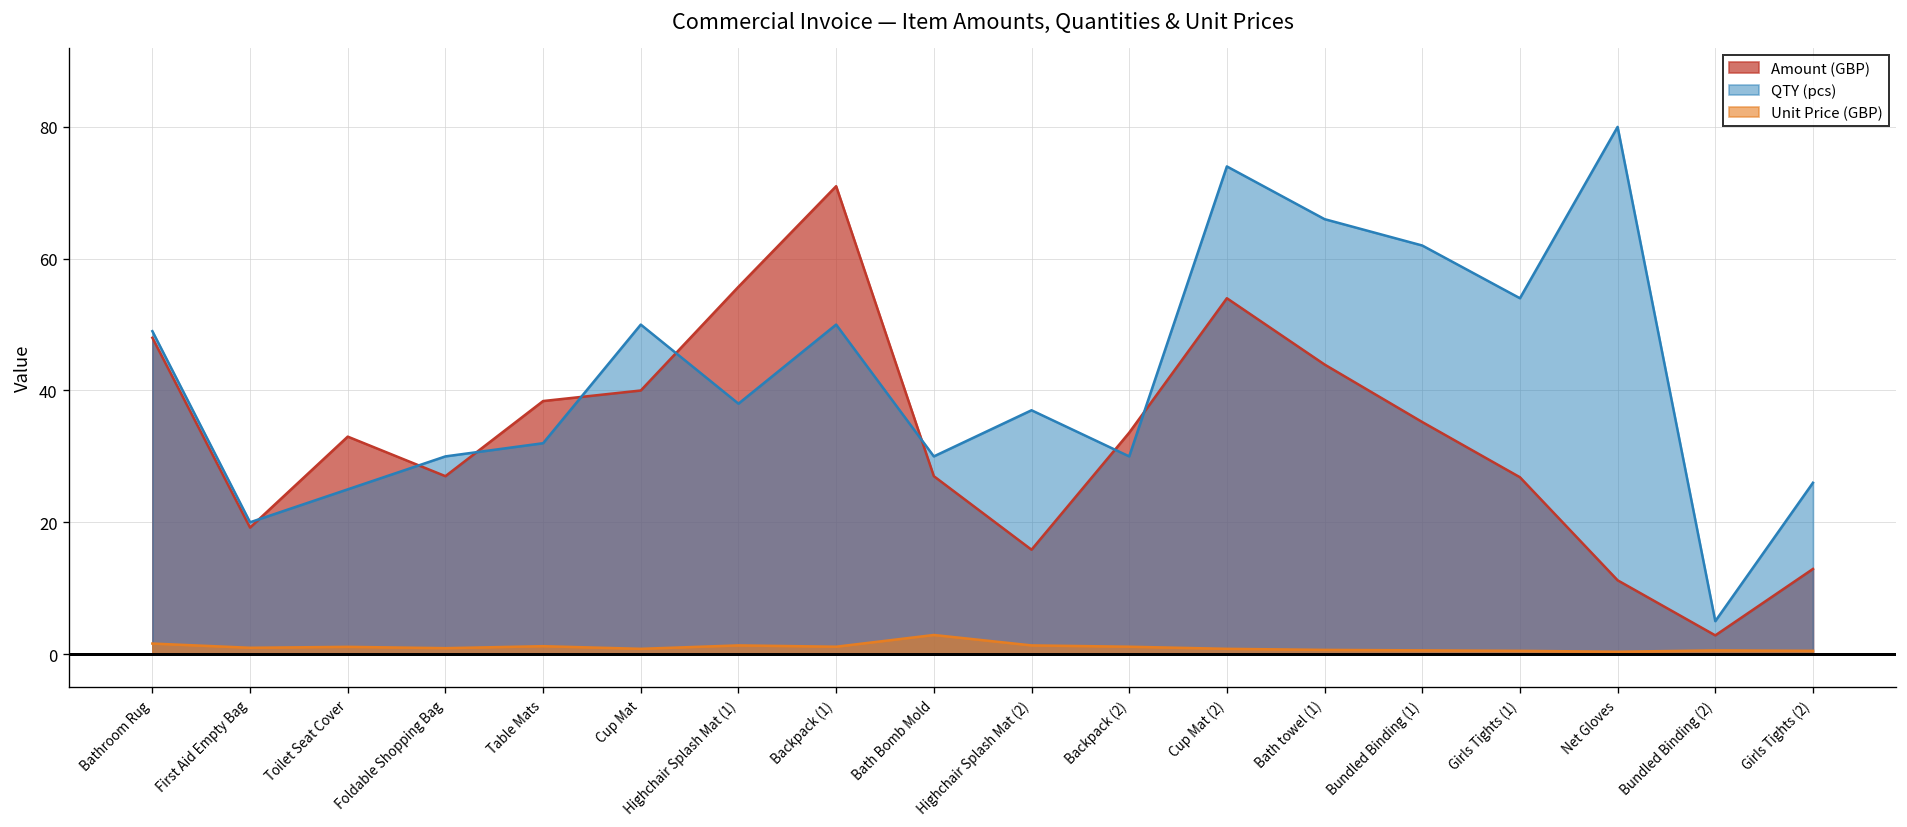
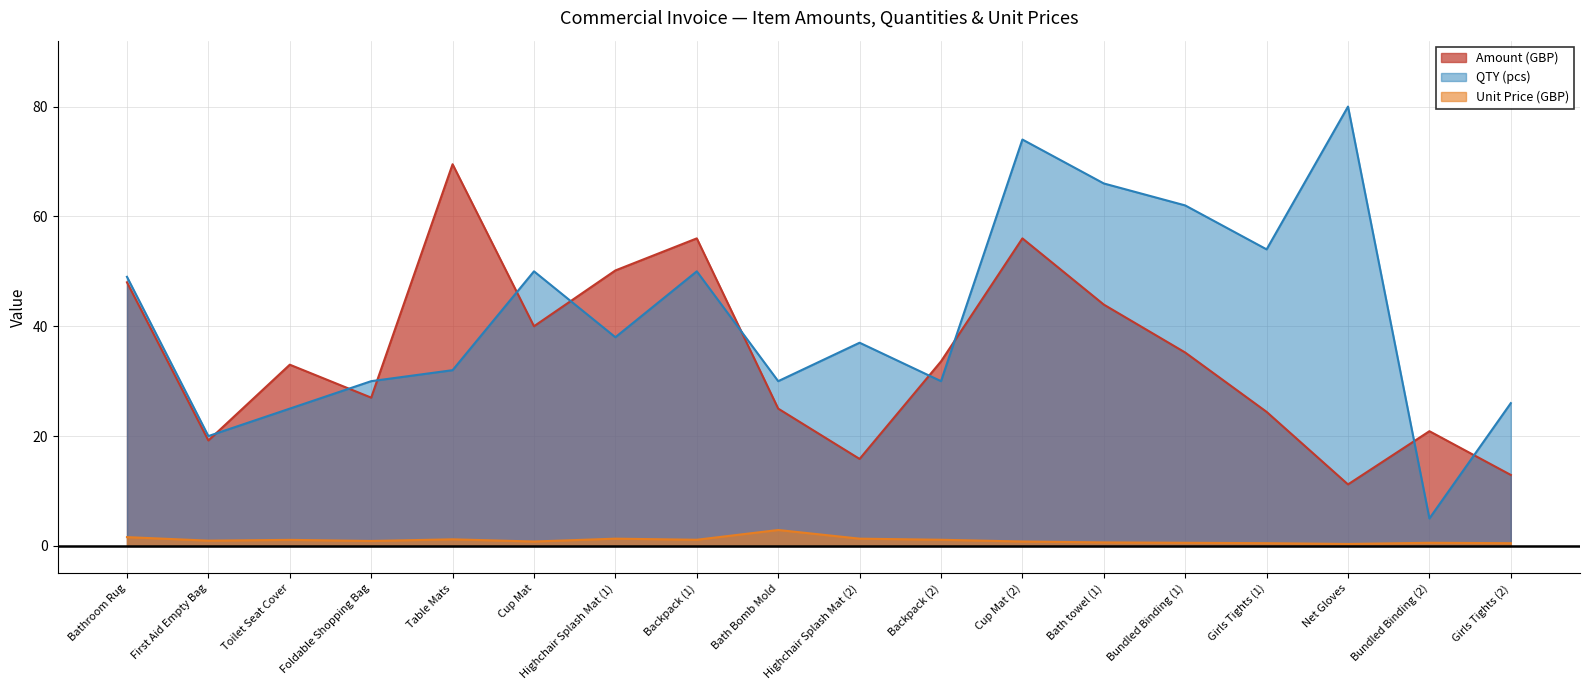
  {
    "Amount (GBP)": {
      "Bathroom Rug": 48,
      "First Aid Empty Bag": 19,
      "Toilet Seat Cover": 33,
      "Foldable Shopping Bag": 27,
-     "Table Mats": 38,
+     "Table Mats": 70,
      "Cup Mat": 40,
-     "Highchair Splash Mat (1)": 56,
-     "Backpack (1)": 71,
-     "Bath Bomb Mold": 27,
+     "Highchair Splash Mat (1)": 50,
+     "Backpack (1)": 56,
+     "Bath Bomb Mold": 25,
      "Highchair Splash Mat (2)": 16,
      "Backpack (2)": 34,
-     "Cup Mat (2)": 54,
+     "Cup Mat (2)": 56,
      "Bath towel (1)": 44,
      "Bundled Binding (1)": 35,
-     "Girls Tights (1)": 27,
+     "Girls Tights (1)": 24,
      "Net Gloves": 11,
-     "Bundled Binding (2)": 3,
+     "Bundled Binding (2)": 21,
      "Girls Tights (2)": 13
    },
    "QTY (pcs)": {
      "Bathroom Rug": 49,
      "First Aid Empty Bag": 20,
      "Toilet Seat Cover": 25,
      "Foldable Shopping Bag": 30,
      "Table Mats": 32,
      "Cup Mat": 50,
      "Highchair Splash Mat (1)": 38,
      "Backpack (1)": 50,
      "Bath Bomb Mold": 30,
      "Highchair Splash Mat (2)": 37,
      "Backpack (2)": 30,
      "Cup Mat (2)": 74,
      "Bath towel (1)": 66,
      "Bundled Binding (1)": 62,
      "Girls Tights (1)": 54,
      "Net Gloves": 80,
      "Bundled Binding (2)": 5,
      "Girls Tights (2)": 26
    },
    "Unit Price (GBP)": {
      "Bathroom Rug": 2,
      "First Aid Empty Bag": 1,
      "Toilet Seat Cover": 1,
      "Foldable Shopping Bag": 1,
      "Table Mats": 1,
      "Cup Mat": 1,
      "Highchair Splash Mat (1)": 1,
      "Backpack (1)": 1,
      "Bath Bomb Mold": 3,
      "Highchair Splash Mat (2)": 1,
      "Backpack (2)": 1,
      "Cup Mat (2)": 1,
      "Bath towel (1)": 1,
      "Bundled Binding (1)": 1,
      "Girls Tights (1)": 0,
      "Net Gloves": 0,
      "Bundled Binding (2)": 1,
      "Girls Tights (2)": 0
    }
  }
